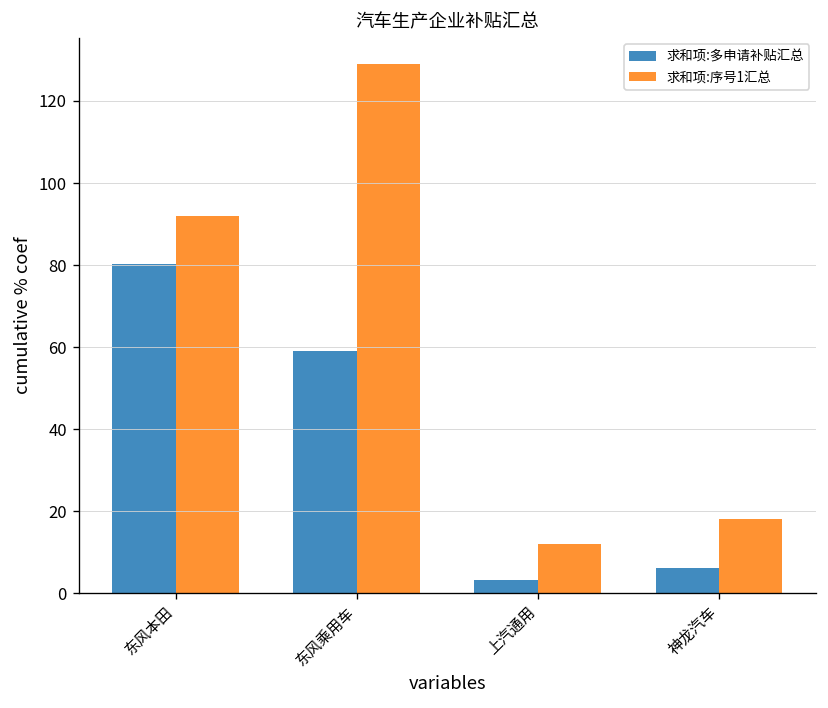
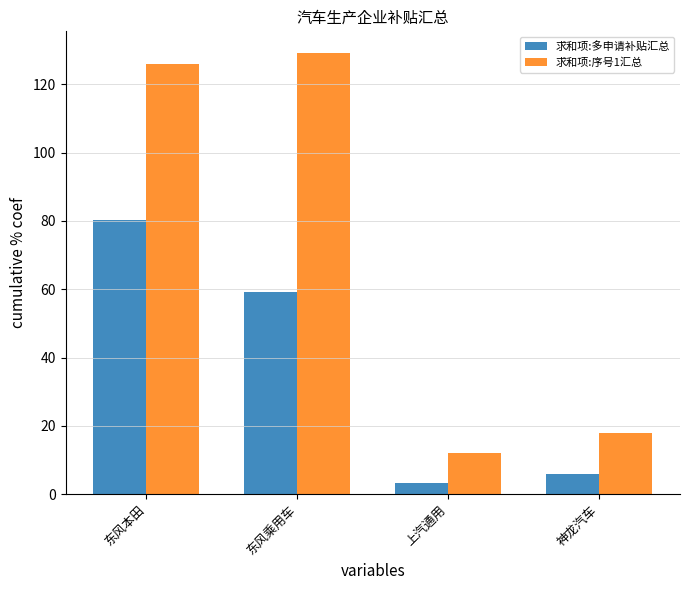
  {
    "求和项:多申请补贴汇总": {
      "东风本田": 80,
      "东风乘用车": 59,
      "上汽通用": 3,
      "神龙汽车": 6
    },
    "求和项:序号1汇总": {
-     "东风本田": 92,
+     "东风本田": 126,
      "东风乘用车": 129,
      "上汽通用": 12,
      "神龙汽车": 18
    }
  }
